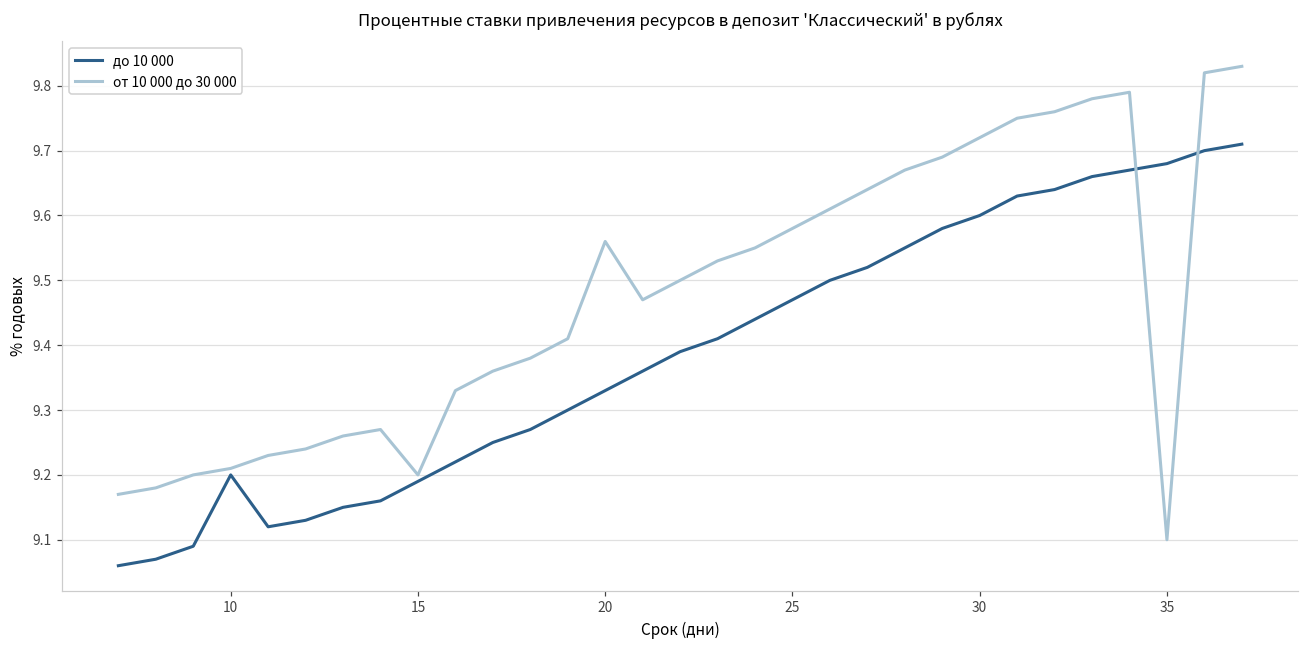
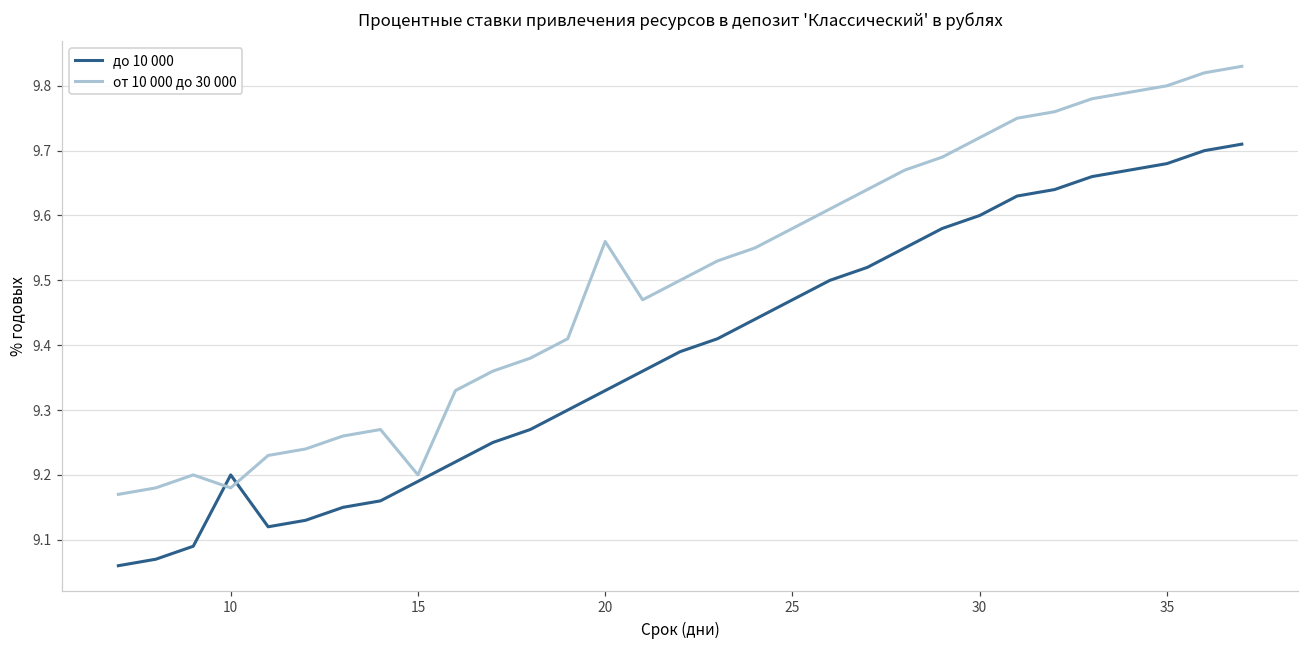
  {
    "до 10 000": {
      "10": 9.20,
      "15": 9.19,
      "20": 9.33,
      "25": 9.47,
      "30": 9.60,
      "35": 9.68
    },
    "от 10 000 до 30 000": {
-     "10": 9.21,
+     "10": 9.18,
      "15": 9.20,
      "20": 9.56,
      "25": 9.58,
      "30": 9.72,
-     "35": 9.1
+     "35": 9.8
    }
  }
